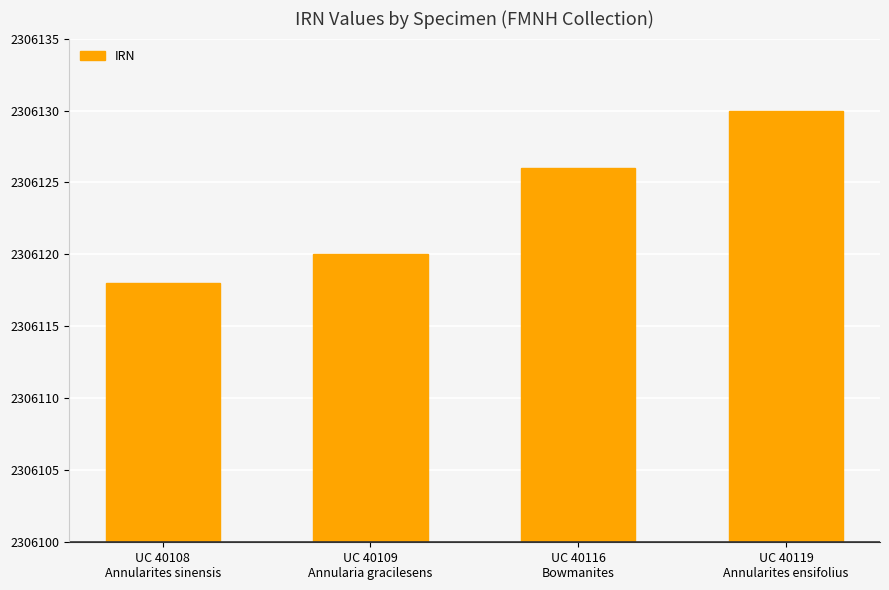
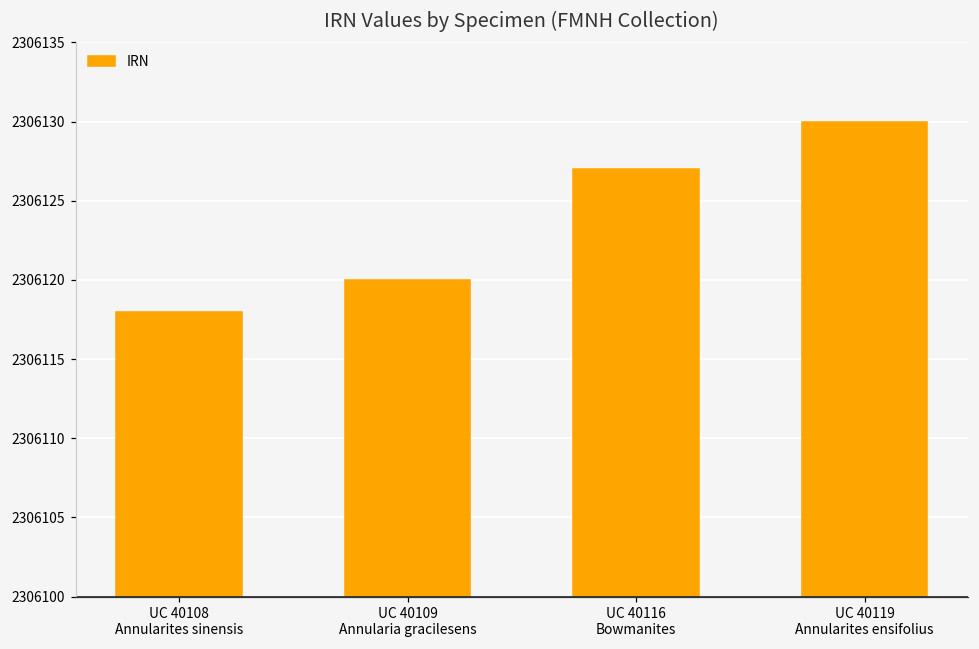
  {
    "UC 40108 Annularites sinensis": 2306118,
    "UC 40109 Annularia gracilesens": 2306120,
-   "UC 40116 Bowmanites": 2306126,
+   "UC 40116 Bowmanites": 2306127,
    "UC 40119 Annularites ensifolius": 2306130
  }
